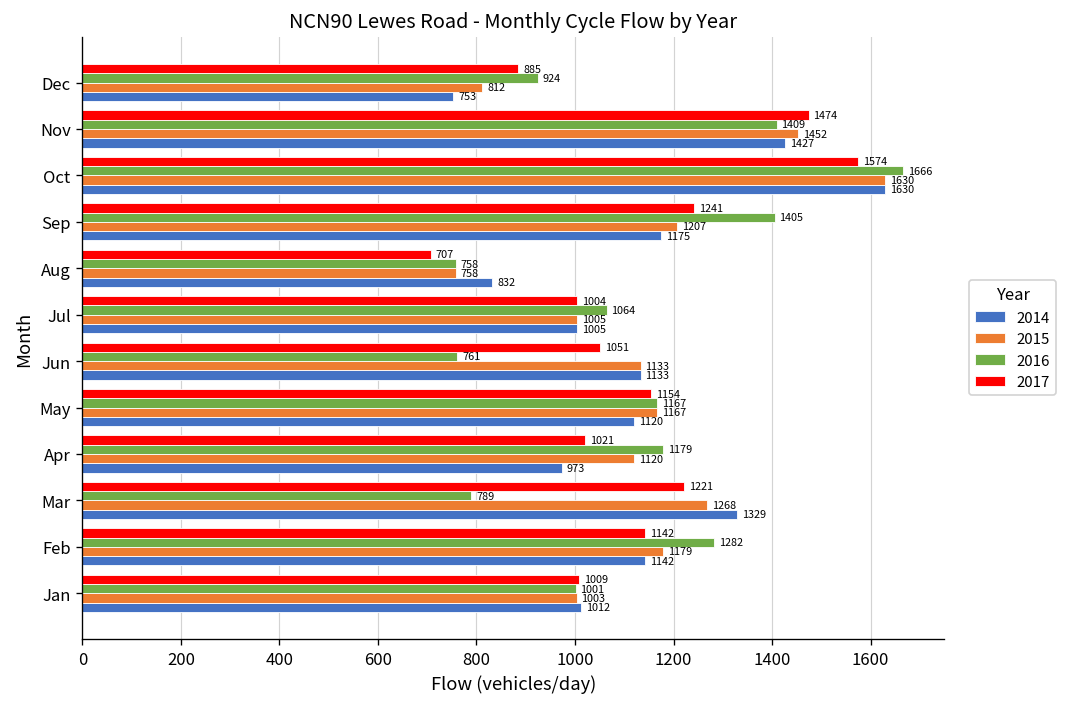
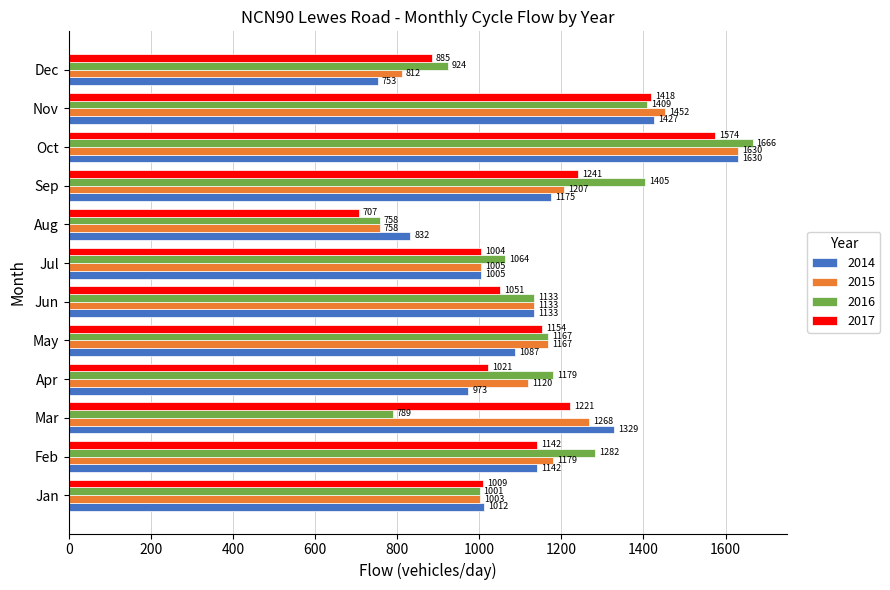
  {
    "2014": {
      "Dec": 753,
      "Nov": 1427,
      "Oct": 1630,
      "Sep": 1175,
      "Aug": 832,
      "Jul": 1005,
      "Jun": 1133,
-     "May": 1120,
+     "May": 1087,
      "Apr": 973,
      "Mar": 1329,
      "Feb": 1142,
      "Jan": 1012
    },
    "2015": {
      "Dec": 812,
      "Nov": 1452,
      "Oct": 1630,
      "Sep": 1207,
      "Aug": 758,
      "Jul": 1005,
      "Jun": 1133,
      "May": 1167,
      "Apr": 1120,
      "Mar": 1268,
      "Feb": 1179,
      "Jan": 1003
    },
    "2016": {
      "Dec": 924,
      "Nov": 1409,
      "Oct": 1666,
      "Sep": 1405,
      "Aug": 758,
      "Jul": 1064,
-     "Jun": 761,
+     "Jun": 1133,
      "May": 1167,
      "Apr": 1179,
      "Mar": 789,
      "Feb": 1282,
      "Jan": 1001
    },
    "2017": {
      "Dec": 885,
-     "Nov": 1474,
+     "Nov": 1418,
      "Oct": 1574,
      "Sep": 1241,
      "Aug": 707,
      "Jul": 1004,
      "Jun": 1051,
      "May": 1154,
      "Apr": 1021,
      "Mar": 1221,
      "Feb": 1142,
      "Jan": 1009
    }
  }
